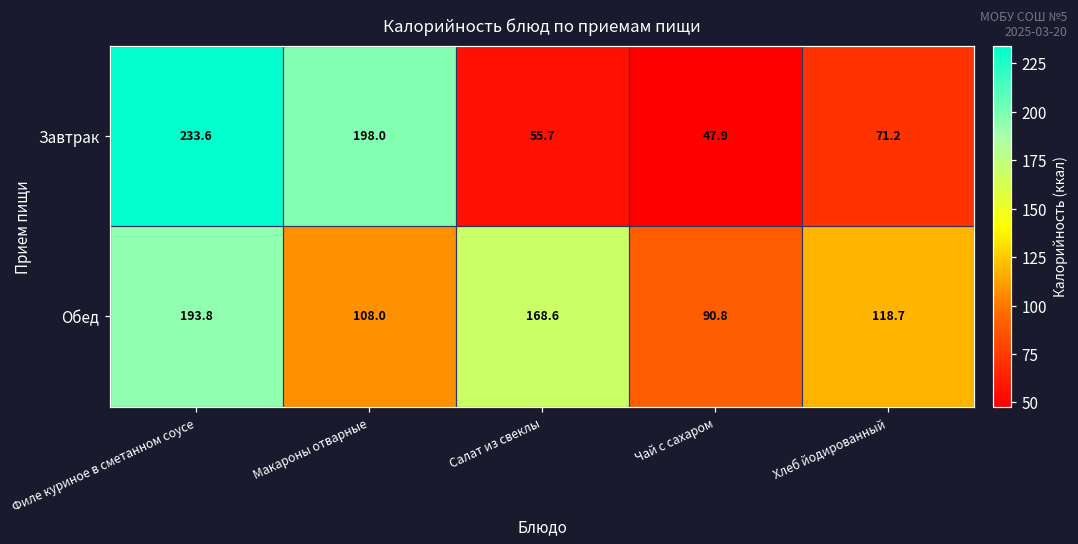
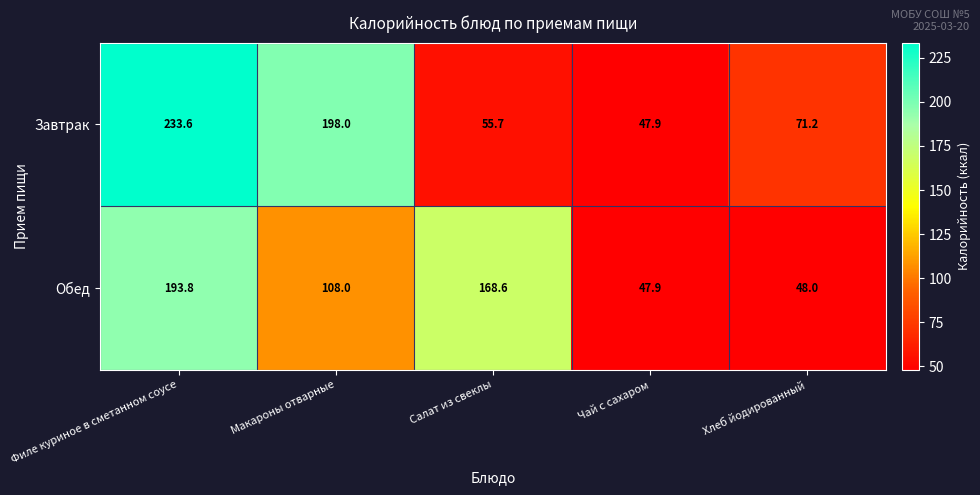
  {
    "Завтрак": {
      "Филе куриное в сметанном соусе": 233.6,
      "Макароны отварные": 198.0,
      "Салат из свеклы": 55.7,
      "Чай с сахаром": 47.9,
      "Хлеб йодированный": 71.2
    },
    "Обед": {
      "Филе куриное в сметанном соусе": 193.8,
      "Макароны отварные": 108.0,
      "Салат из свеклы": 168.6,
-     "Чай с сахаром": 90.8,
-     "Хлеб йодированный": 118.7
+     "Чай с сахаром": 47.9,
+     "Хлеб йодированный": 48.0
    }
  }
